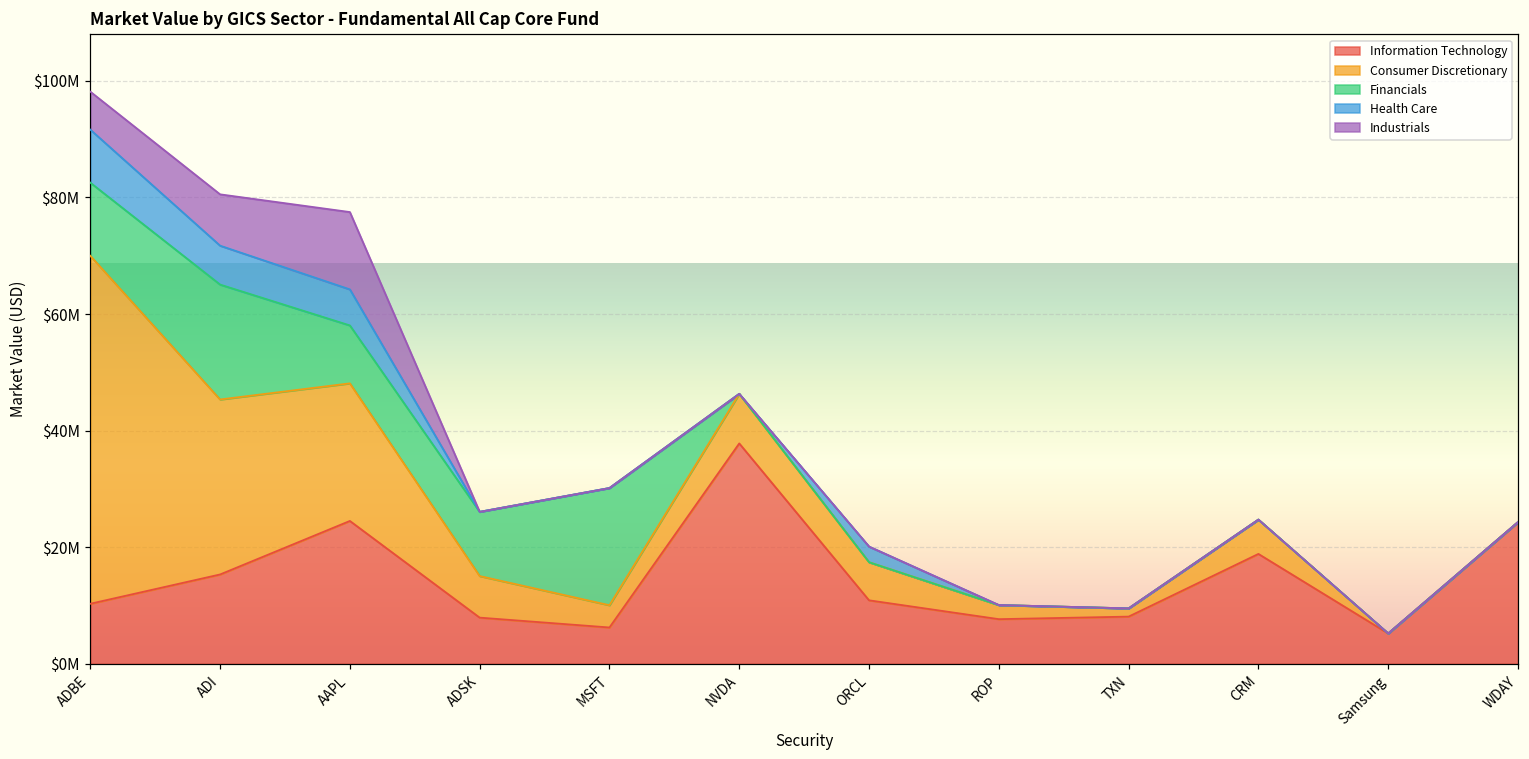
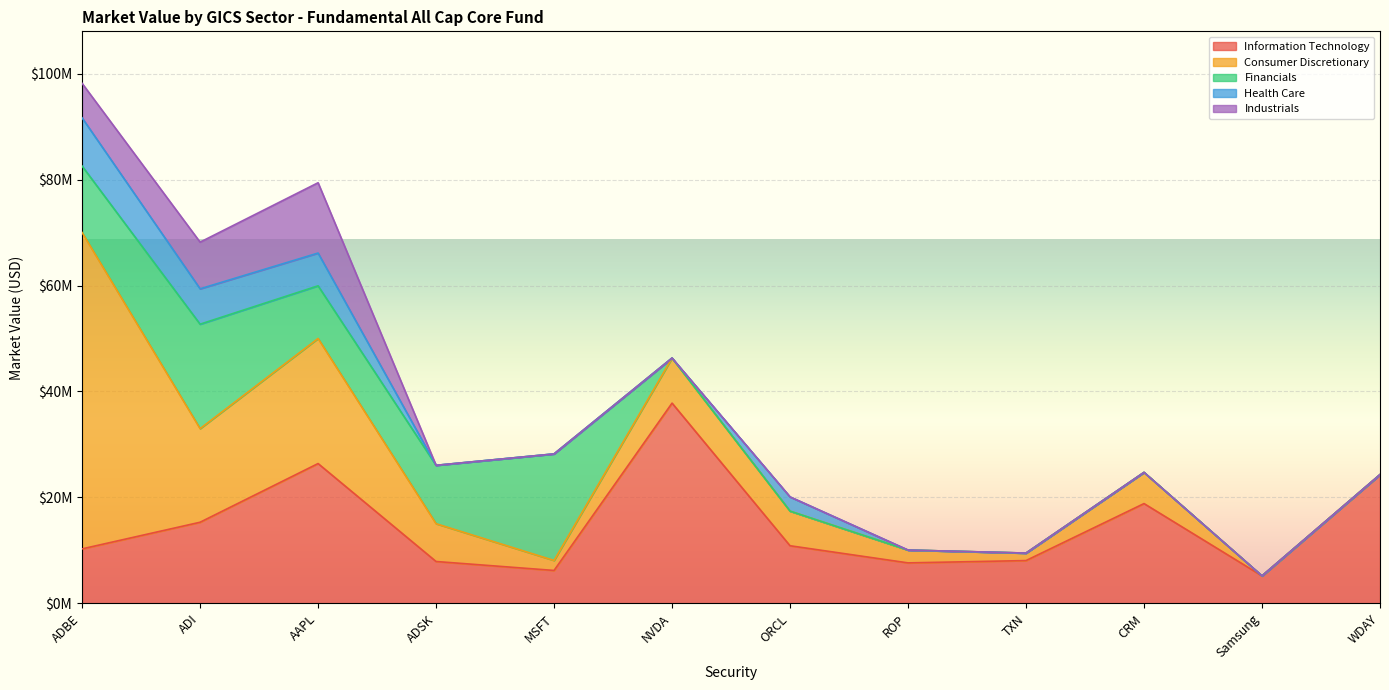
  {
    "Information Technology": {
      "ADBE": "$10000000",
      "ADI": "$15000000",
-     "AAPL": "$25000000",
+     "AAPL": "$26000000",
      "ADSK": "$8000000",
      "MSFT": "$6000000",
      "NVDA": "$38000000",
      "ORCL": "$11000000",
      "ROP": "$8000000",
      "TXN": "$8000000",
      "CRM": "$19000000"
    },
    "Consumer Discretionary": {
      "ADBE": "$60000000",
-     "ADI": "$30000000",
+     "ADI": "$18000000",
      "AAPL": "$24000000",
      "ADSK": "$7000000",
-     "MSFT": "$4000000"
+     "MSFT": "$2000000"
    },
    "Financials": {
      "ADBE": "$13000000",
      "ADI": "$20000000",
      "AAPL": "$10000000"
    },
    "Health Care": {
      "ADBE": "$9000000",
      "ADI": "$7000000",
      "AAPL": "$6000000"
    },
    "Industrials": {
      "ADBE": "$7000000",
      "ADI": "$9000000",
      "AAPL": "$13000000"
    }
  }
